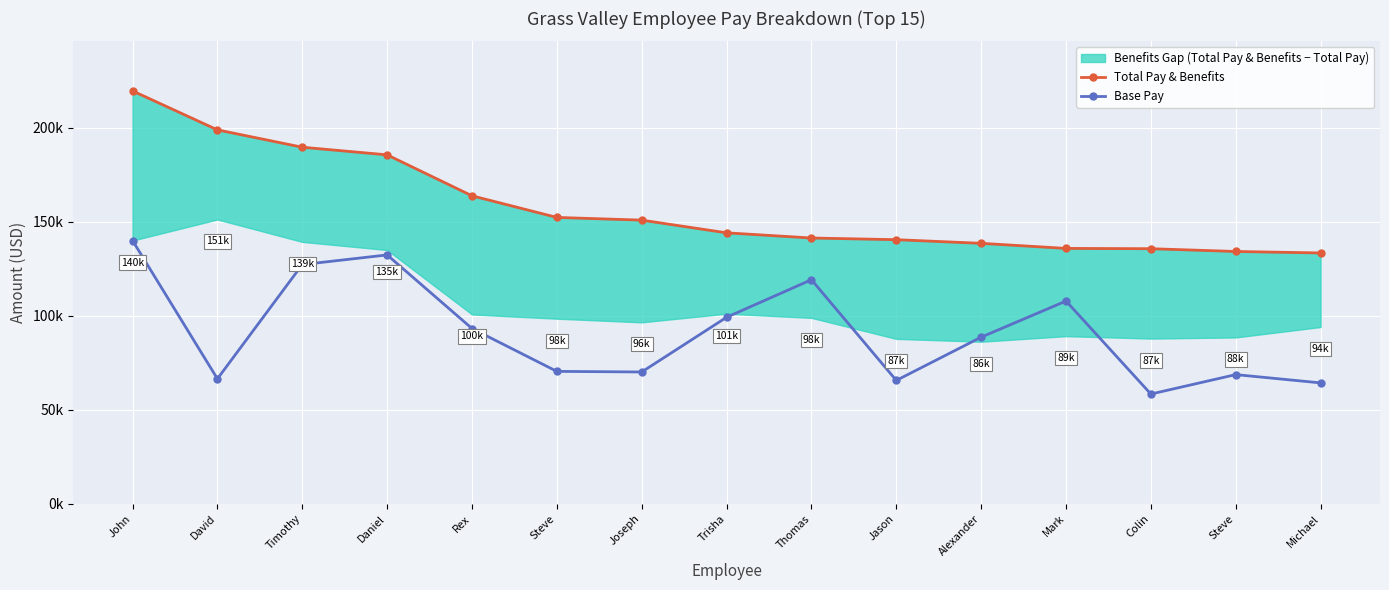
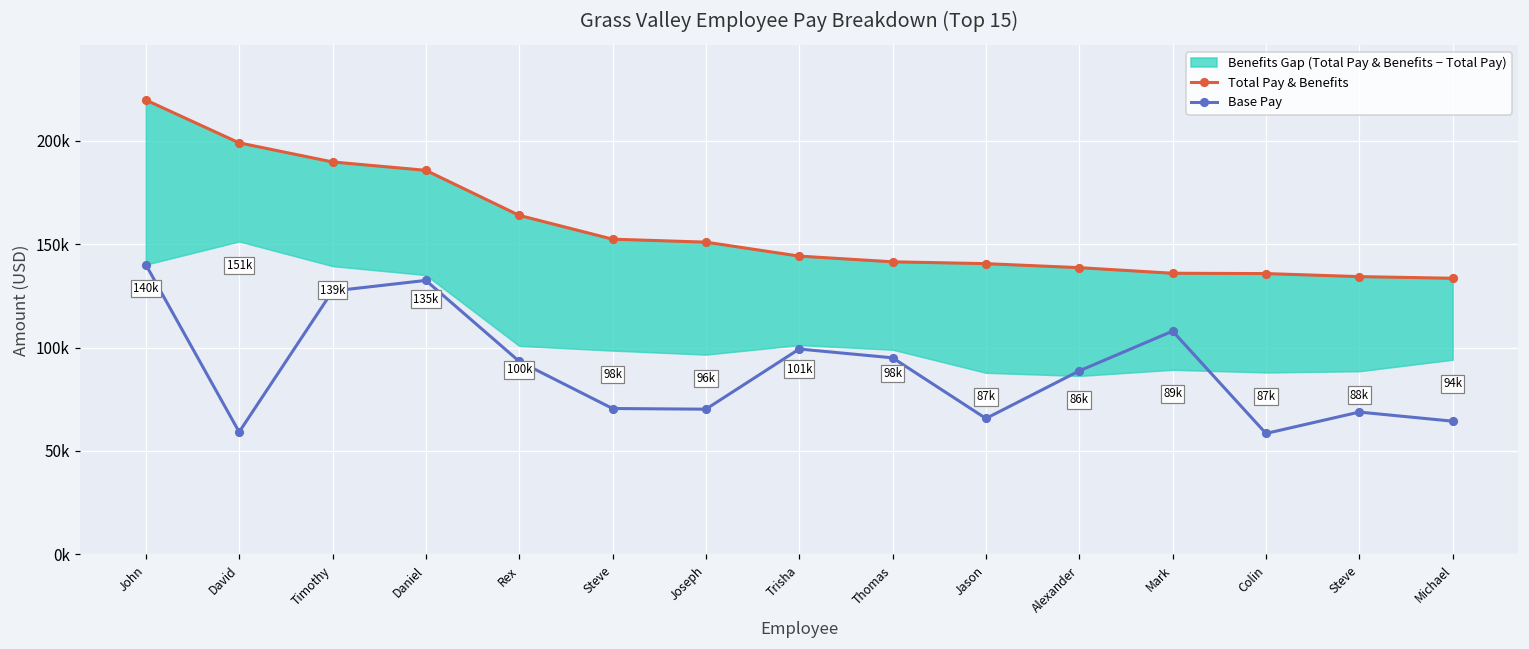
  {
    "Base Pay": {
-     "David": 67000,
-     "Thomas": 119000,
+     "David": 59000,
+     "Thomas": 95000,
      "Mark": 108000,
      "Colin": 58000,
      "Michael": 64000
    }
  }
